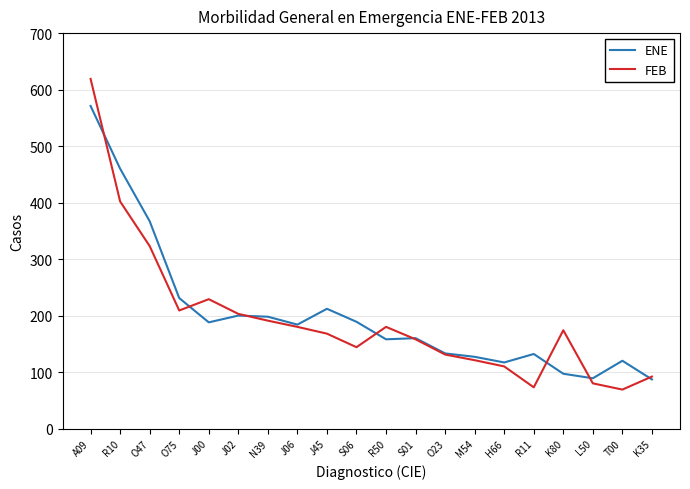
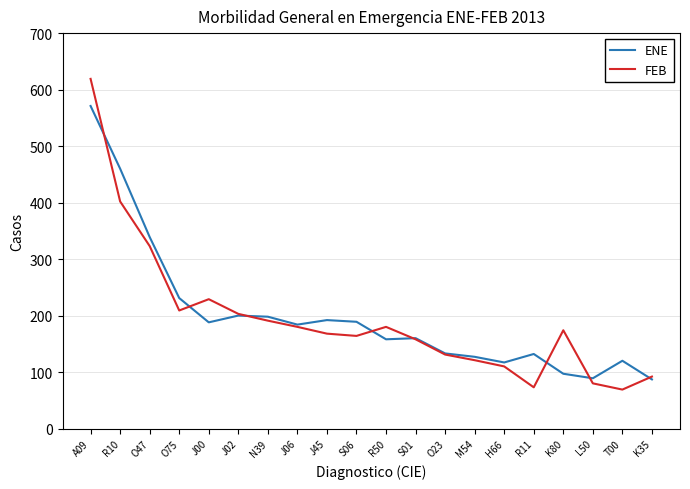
  {
    "ENE": {
      "A09": 570,
      "R10": 460,
-     "O47": 370,
+     "O47": 340,
      "O75": 230,
      "J00": 190,
      "N39": 200,
-     "J45": 210,
+     "J45": 190,
      "S06": 190,
      "R50": 160,
      "M54": 130,
      "H66": 120,
      "R11": 130,
      "K80": 100,
      "L50": 90,
      "T00": 120,
      "K35": 90
    },
    "FEB": {
      "A09": 620,
      "R10": 400,
      "O47": 320,
      "O75": 210,
      "J00": 230,
      "N39": 190,
      "J45": 170,
-     "S06": 140,
+     "S06": 160,
      "R50": 180,
      "M54": 120,
      "H66": 110,
      "R11": 70,
      "K80": 170,
      "L50": 80,
      "T00": 70,
      "K35": 90
    }
  }
